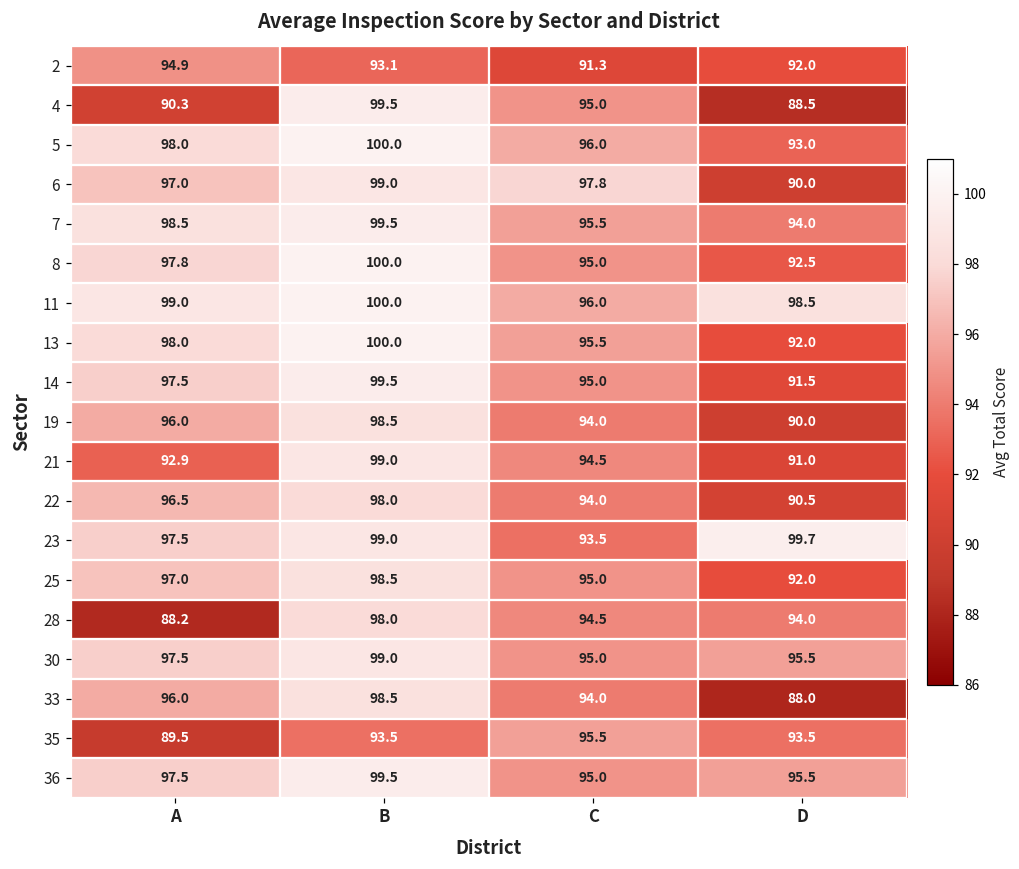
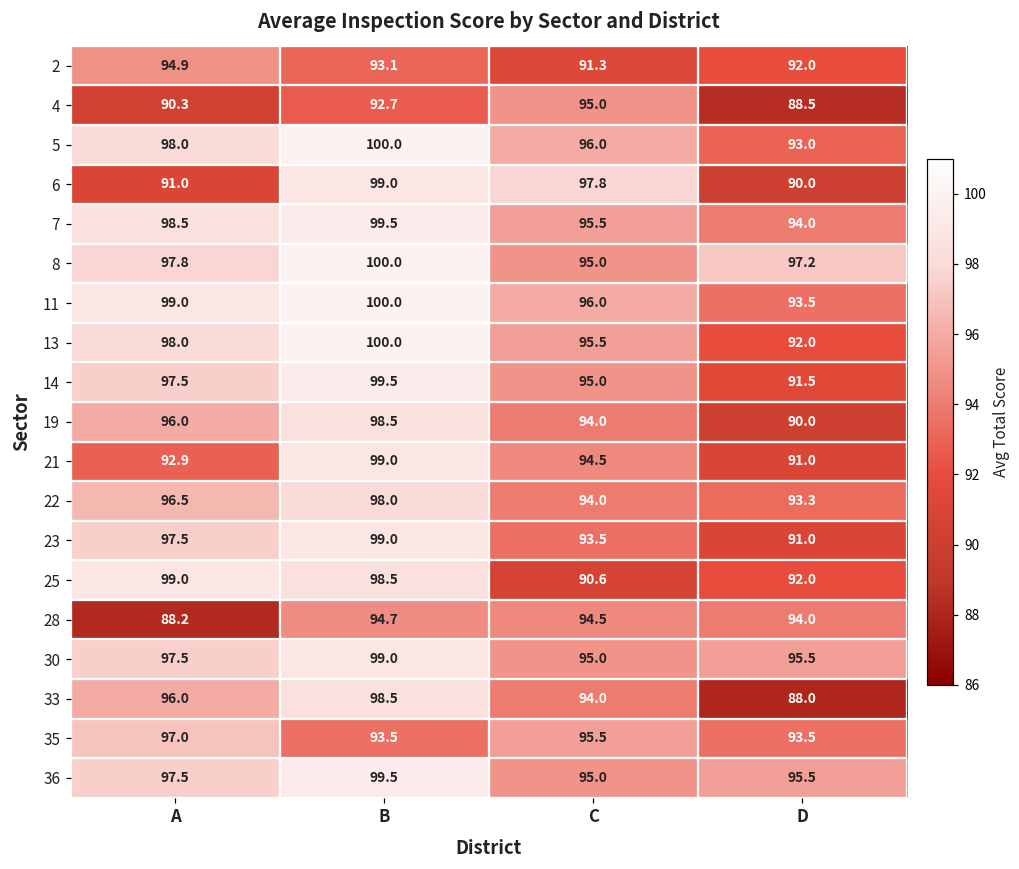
  {
    "2": {
      "A": 94.9,
      "B": 93.1,
      "C": 91.3,
      "D": 92.0
    },
    "4": {
      "A": 90.3,
-     "B": 99.5,
+     "B": 92.7,
      "C": 95.0,
      "D": 88.5
    },
    "5": {
      "A": 98.0,
      "B": 100.0,
      "C": 96.0,
      "D": 93.0
    },
    "6": {
-     "A": 97.0,
+     "A": 91.0,
      "B": 99.0,
      "C": 97.8,
      "D": 90.0
    },
    "7": {
      "A": 98.5,
      "B": 99.5,
      "C": 95.5,
      "D": 94.0
    },
    "8": {
      "A": 97.8,
      "B": 100.0,
      "C": 95.0,
-     "D": 92.5
+     "D": 97.2
    },
    "11": {
      "A": 99.0,
      "B": 100.0,
      "C": 96.0,
-     "D": 98.5
+     "D": 93.5
    },
    "13": {
      "A": 98.0,
      "B": 100.0,
      "C": 95.5,
      "D": 92.0
    },
    "14": {
      "A": 97.5,
      "B": 99.5,
      "C": 95.0,
      "D": 91.5
    },
    "19": {
      "A": 96.0,
      "B": 98.5,
      "C": 94.0,
      "D": 90.0
    },
    "21": {
      "A": 92.9,
      "B": 99.0,
      "C": 94.5,
      "D": 91.0
    },
    "22": {
      "A": 96.5,
      "B": 98.0,
      "C": 94.0,
-     "D": 90.5
+     "D": 93.3
    },
    "23": {
      "A": 97.5,
      "B": 99.0,
      "C": 93.5,
-     "D": 99.7
+     "D": 91.0
    },
    "25": {
-     "A": 97.0,
+     "A": 99.0,
      "B": 98.5,
-     "C": 95.0,
+     "C": 90.6,
      "D": 92.0
    },
    "28": {
      "A": 88.2,
-     "B": 98.0,
+     "B": 94.7,
      "C": 94.5,
      "D": 94.0
    },
    "30": {
      "A": 97.5,
      "B": 99.0,
      "C": 95.0,
      "D": 95.5
    },
    "33": {
      "A": 96.0,
      "B": 98.5,
      "C": 94.0,
      "D": 88.0
    },
    "35": {
-     "A": 89.5,
+     "A": 97.0,
      "B": 93.5,
      "C": 95.5,
      "D": 93.5
    },
    "36": {
      "A": 97.5,
      "B": 99.5,
      "C": 95.0,
      "D": 95.5
    }
  }
